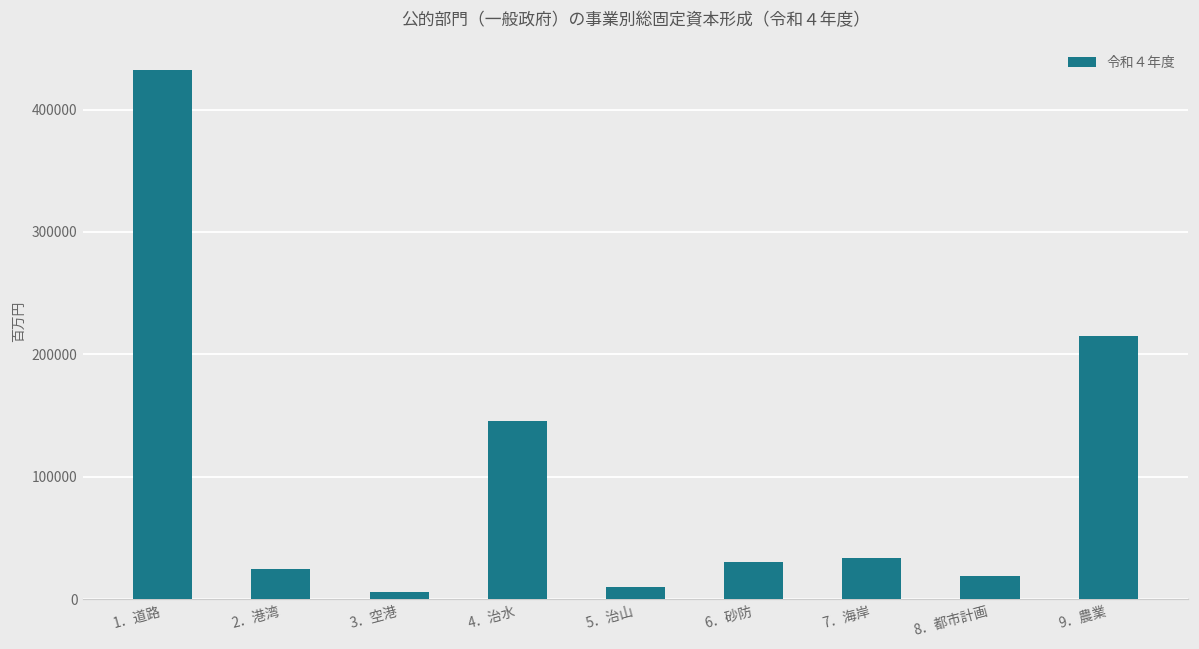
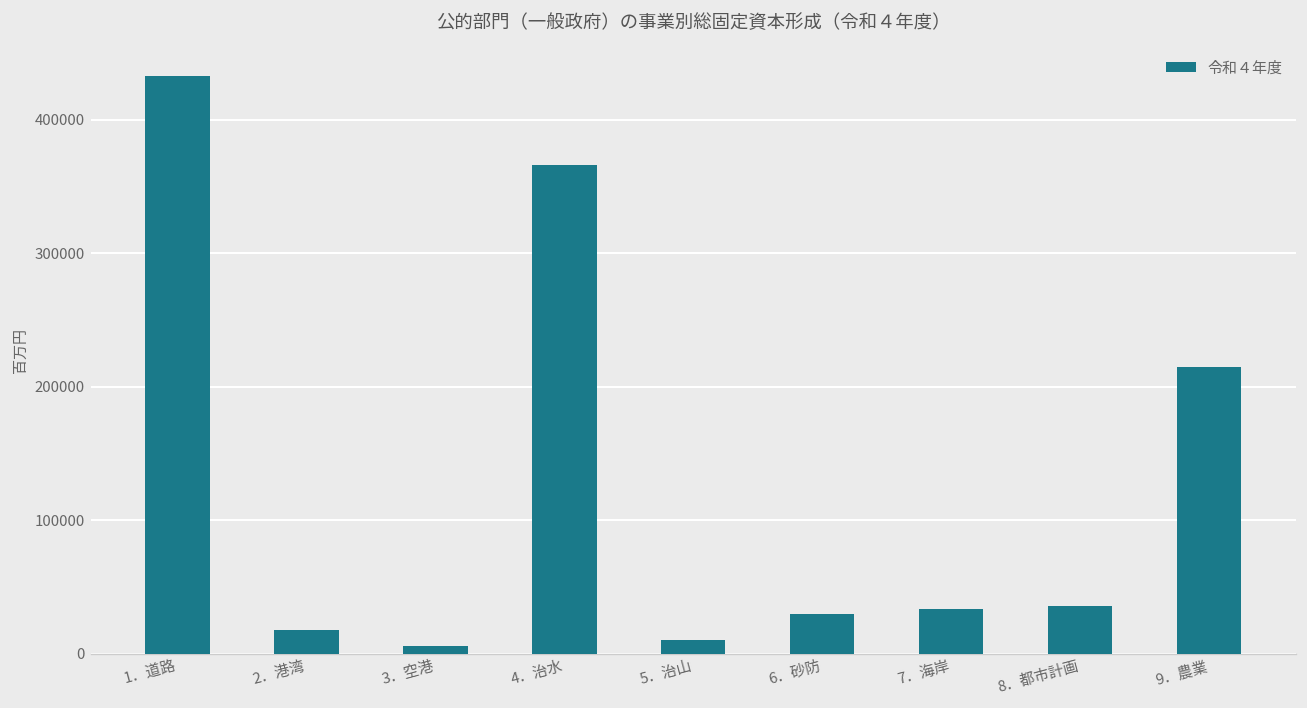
  {
    "1．道路": 432000,
-   "2．港湾": 25000,
+   "2．港湾": 17000,
    "3．空港": 6000,
-   "4．治水": 145000,
+   "4．治水": 366000,
    "5．治山": 10000,
    "6．砂防": 30000,
    "7．海岸": 33000,
-   "8．都市計画": 19000,
+   "8．都市計画": 36000,
    "9．農業": 215000
  }
